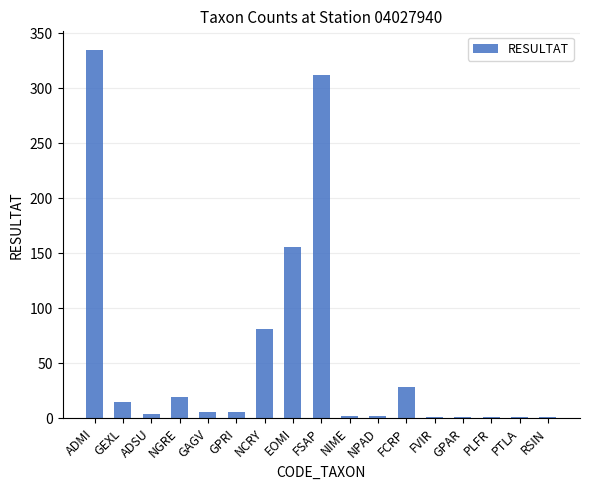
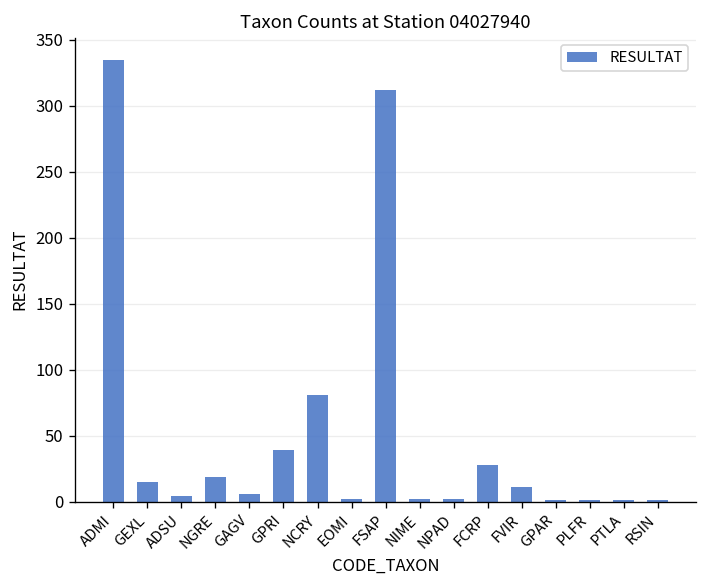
  {
    "ADMI": 335,
    "GEXL": 15,
    "ADSU": 4,
    "NGRE": 19,
    "GAGV": 6,
-   "GPRI": 6,
+   "GPRI": 39,
    "NCRY": 81,
-   "EOMI": 156,
+   "EOMI": 2,
    "FSAP": 312,
    "FCRP": 28,
-   "FVIR": 1
+   "FVIR": 11
  }
